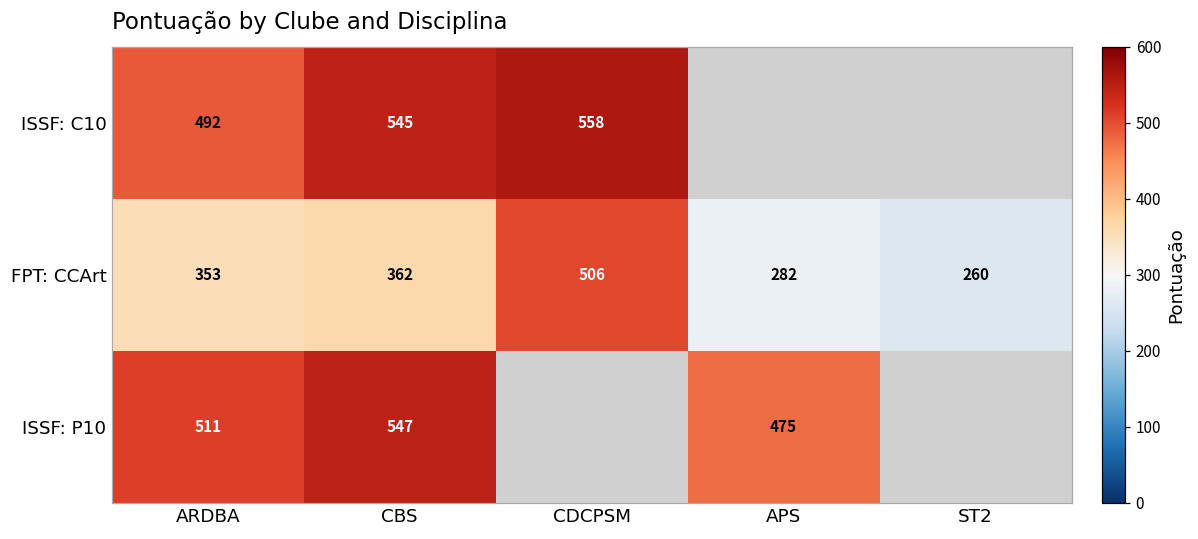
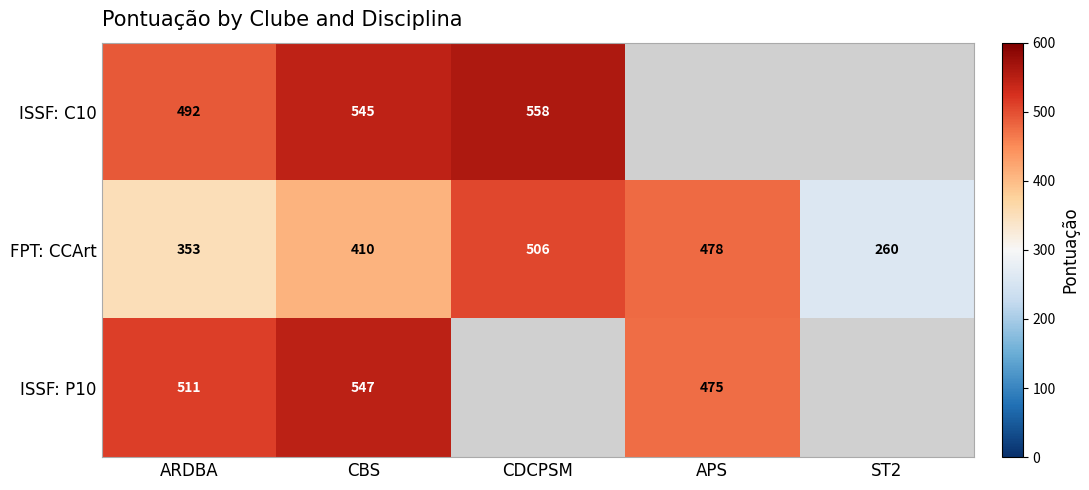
  {
    "ISSF: C10": {
      "ARDBA": 492,
      "CBS": 545,
      "CDCPSM": 558
    },
    "FPT: CCArt": {
      "ARDBA": 353,
-     "CBS": 362,
+     "CBS": 410,
      "CDCPSM": 506,
-     "APS": 282,
+     "APS": 478,
      "ST2": 260
    },
    "ISSF: P10": {
      "ARDBA": 511,
      "CBS": 547,
      "APS": 475
    }
  }
